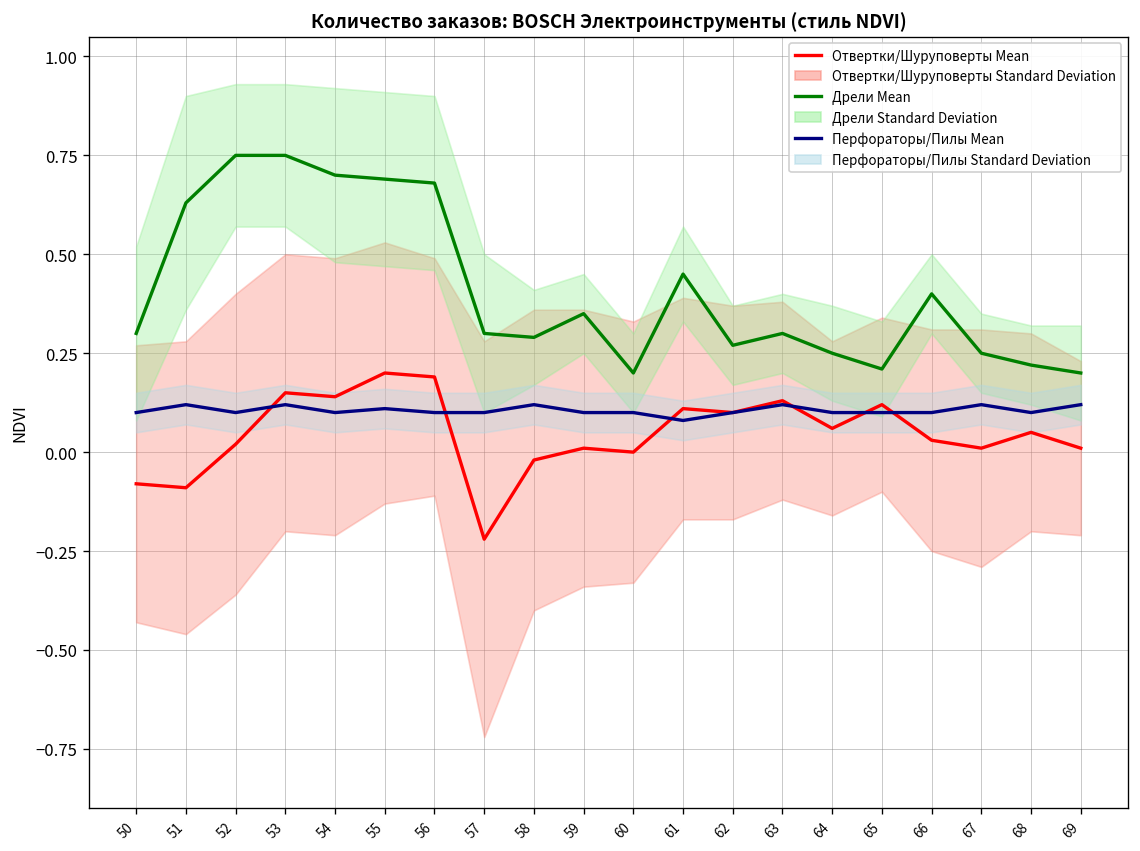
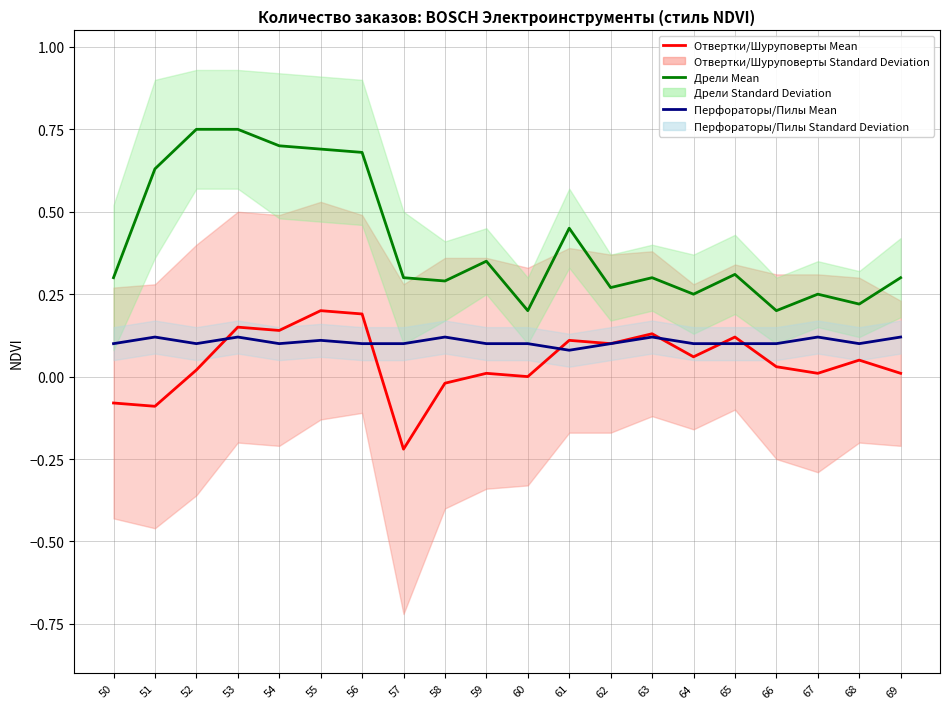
  {
    "Отвертки/Шуруповерты Mean": {
      "50": -0.08,
      "51": -0.09,
      "52": 0.02,
      "53": 0.15,
      "54": 0.14,
      "55": 0.20,
      "56": 0.19,
      "57": -0.22,
      "58": -0.02,
      "59": 0.01,
      "60": 0.00,
      "61": 0.11,
      "63": 0.13,
      "64": 0.06,
      "65": 0.12,
      "66": 0.03,
      "67": 0.01,
      "68": 0.05,
      "69": 0.01
    },
    "Дрели Mean": {
      "50": 0.30,
      "51": 0.63,
      "52": 0.75,
      "53": 0.75,
      "54": 0.70,
      "55": 0.69,
      "56": 0.68,
      "57": 0.30,
      "58": 0.29,
      "59": 0.35,
      "60": 0.20,
      "61": 0.45,
      "62": 0.27,
      "63": 0.30,
      "64": 0.25,
-     "65": 0.21,
-     "66": 0.4,
+     "65": 0.31,
+     "66": 0.2,
      "67": 0.25,
      "68": 0.22,
-     "69": 0.2
+     "69": 0.3
    },
    "Перфораторы/Пилы Mean": {
      "50": 0.10,
      "51": 0.12,
      "52": 0.10,
      "53": 0.12,
      "54": 0.10,
      "55": 0.11,
      "56": 0.10,
      "57": 0.10,
      "58": 0.12,
      "59": 0.10,
      "60": 0.10,
      "61": 0.08,
      "63": 0.12,
      "64": 0.10,
      "65": 0.10,
      "66": 0.10,
      "67": 0.12,
      "68": 0.10,
      "69": 0.12
    }
  }
